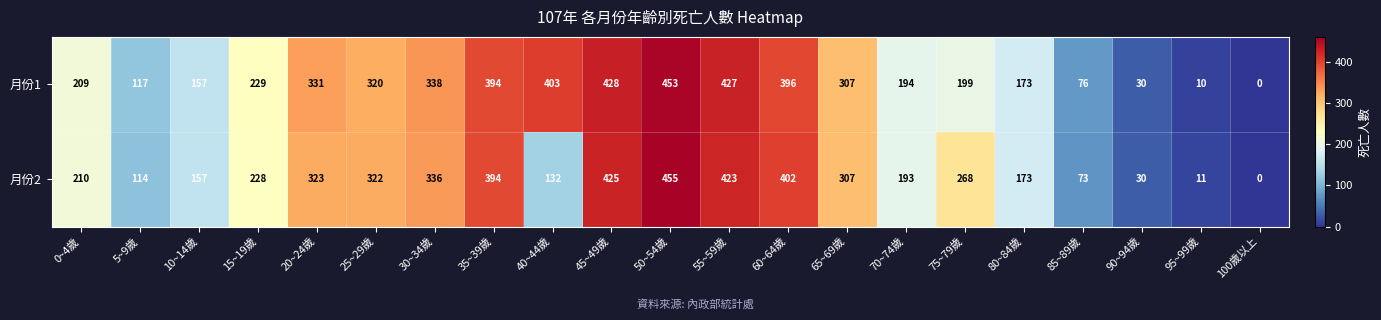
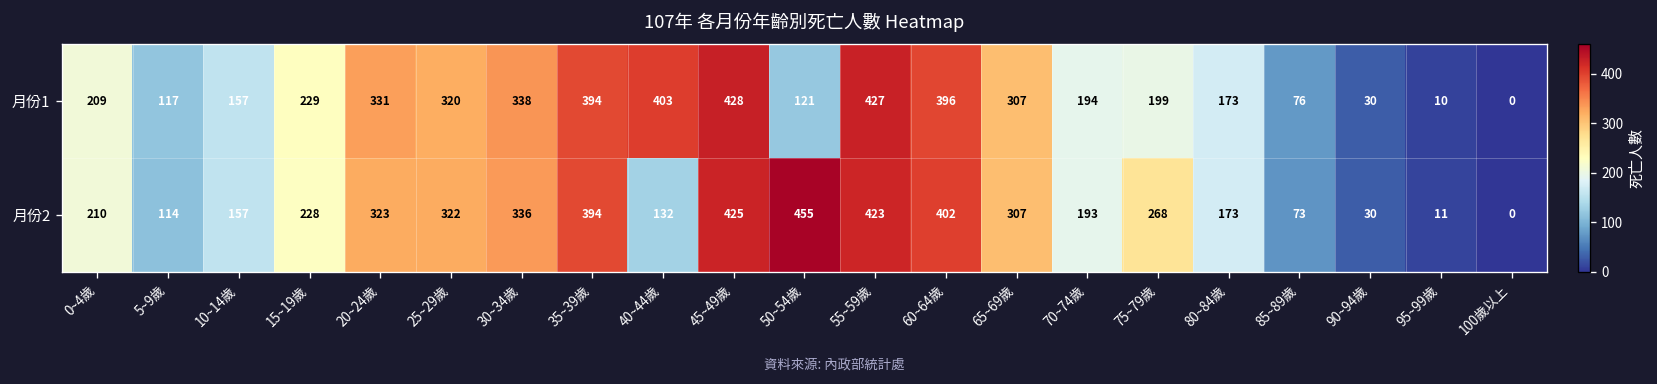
  {
    "月份1": {
      "0~4歲": 209,
      "5~9歲": 117,
      "10~14歲": 157,
      "15~19歲": 229,
      "20~24歲": 331,
      "25~29歲": 320,
      "30~34歲": 338,
      "35~39歲": 394,
      "40~44歲": 403,
      "45~49歲": 428,
-     "50~54歲": 453,
+     "50~54歲": 121,
      "55~59歲": 427,
      "60~64歲": 396,
      "65~69歲": 307,
      "70~74歲": 194,
      "75~79歲": 199,
      "80~84歲": 173,
      "85~89歲": 76,
      "90~94歲": 30,
      "95~99歲": 10,
      "100歲以上": 0
    },
    "月份2": {
      "0~4歲": 210,
      "5~9歲": 114,
      "10~14歲": 157,
      "15~19歲": 228,
      "20~24歲": 323,
      "25~29歲": 322,
      "30~34歲": 336,
      "35~39歲": 394,
      "40~44歲": 132,
      "45~49歲": 425,
      "50~54歲": 455,
      "55~59歲": 423,
      "60~64歲": 402,
      "65~69歲": 307,
      "70~74歲": 193,
      "75~79歲": 268,
      "80~84歲": 173,
      "85~89歲": 73,
      "90~94歲": 30,
      "95~99歲": 11,
      "100歲以上": 0
    }
  }
